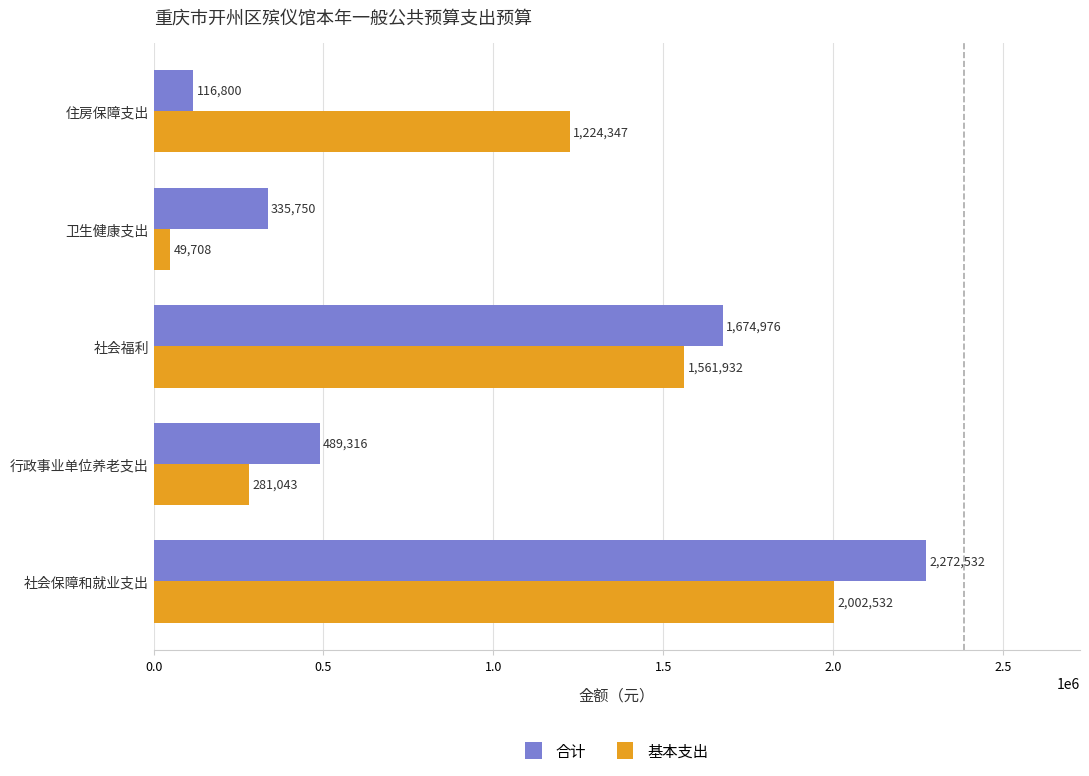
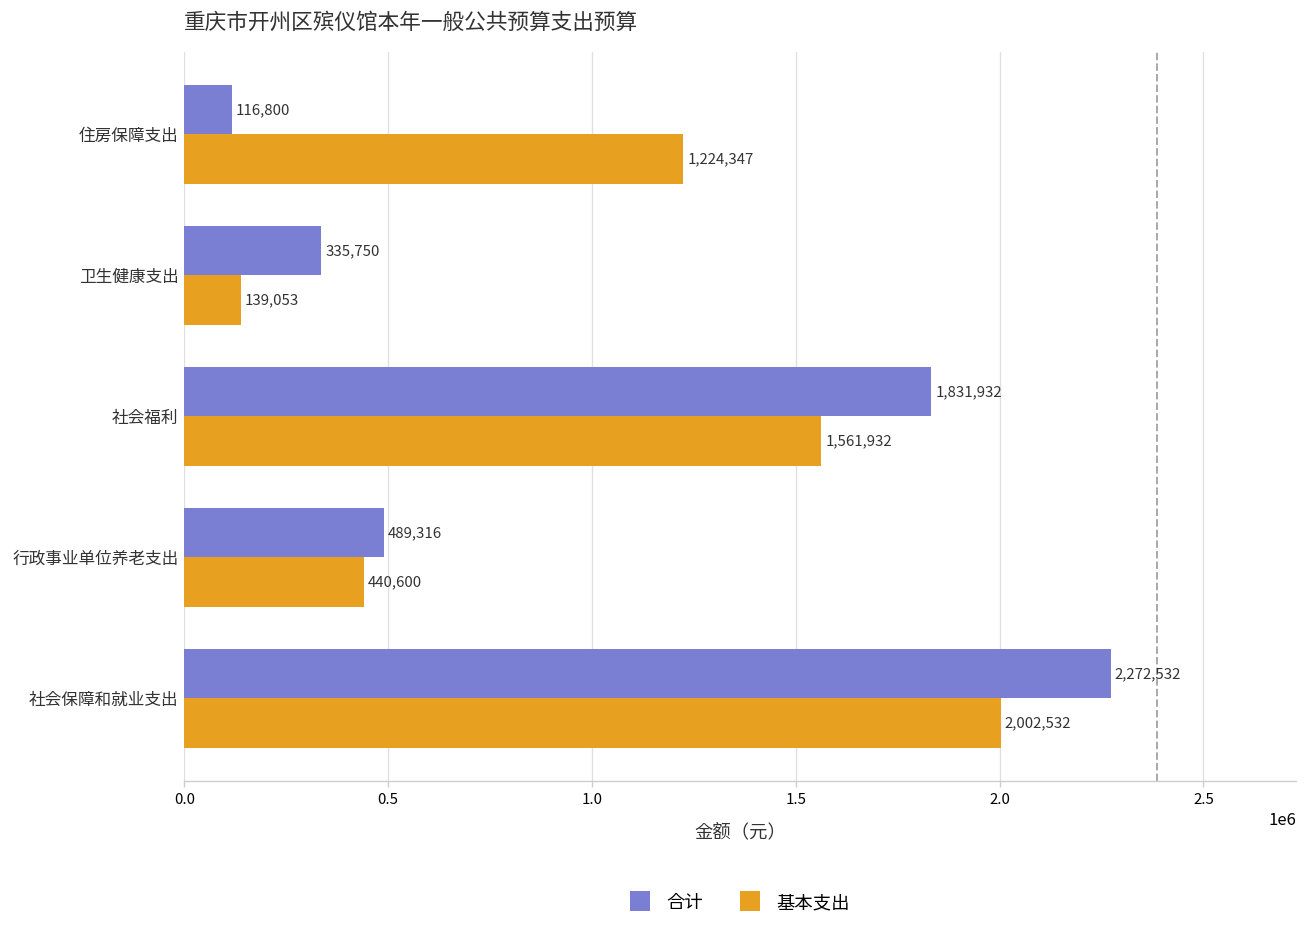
  {
    "合计": {
      "住房保障支出": "116,800",
      "卫生健康支出": "335,750",
-     "社会福利": "1,674,976",
+     "社会福利": "1,831,932",
      "行政事业单位养老支出": "489,316",
      "社会保障和就业支出": "2,272,532"
    },
    "基本支出": {
      "住房保障支出": "1,224,347",
-     "卫生健康支出": "49,708",
+     "卫生健康支出": "139,053",
      "社会福利": "1,561,932",
-     "行政事业单位养老支出": "281,043",
+     "行政事业单位养老支出": "440,600",
      "社会保障和就业支出": "2,002,532"
    }
  }
